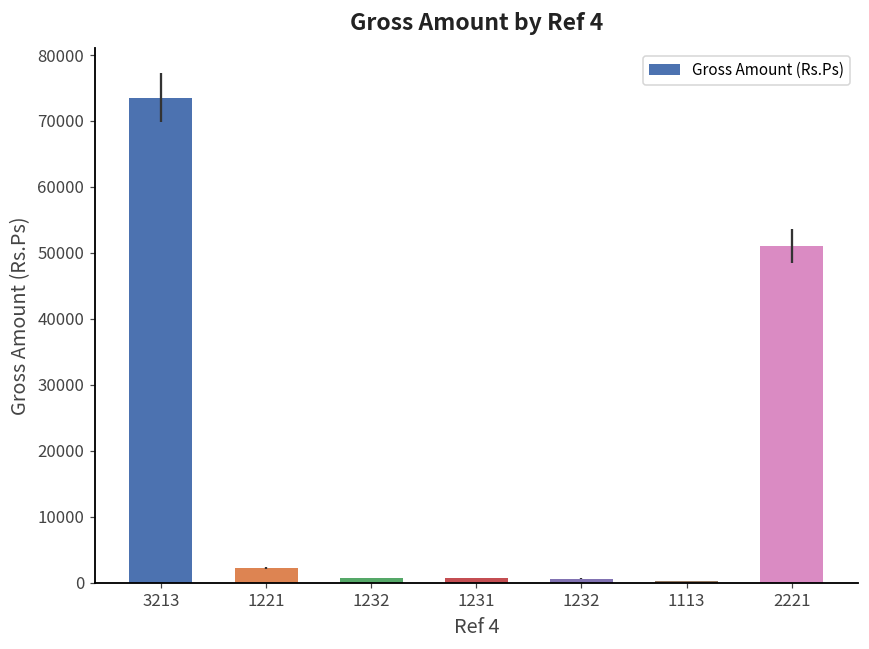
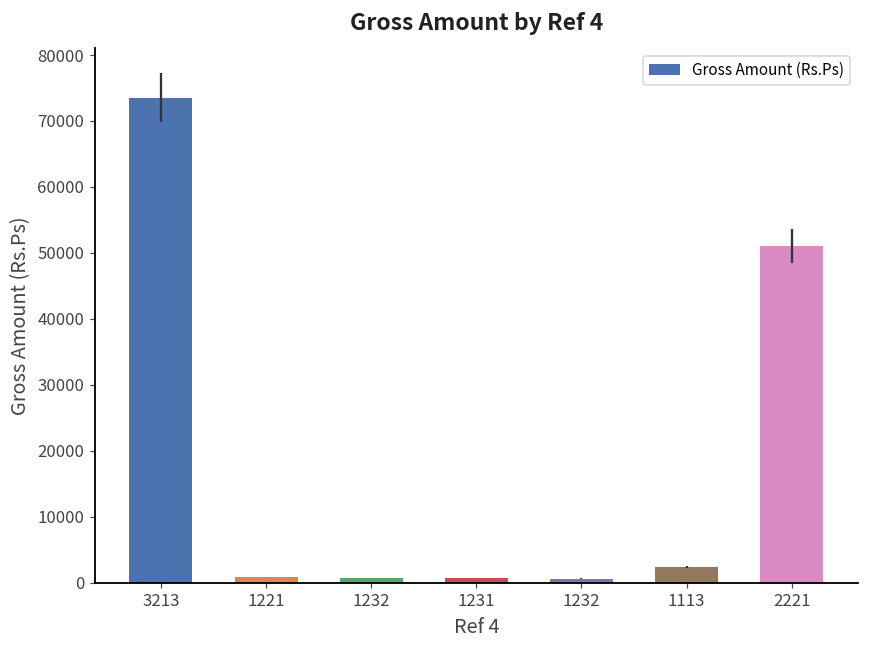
  {
    "3213": 74000,
-   "1221": 2000,
+   "1221": 1000,
    "1231": 1000,
-   "1113": 0,
+   "1113": 2000,
    "2221": 51000
  }
